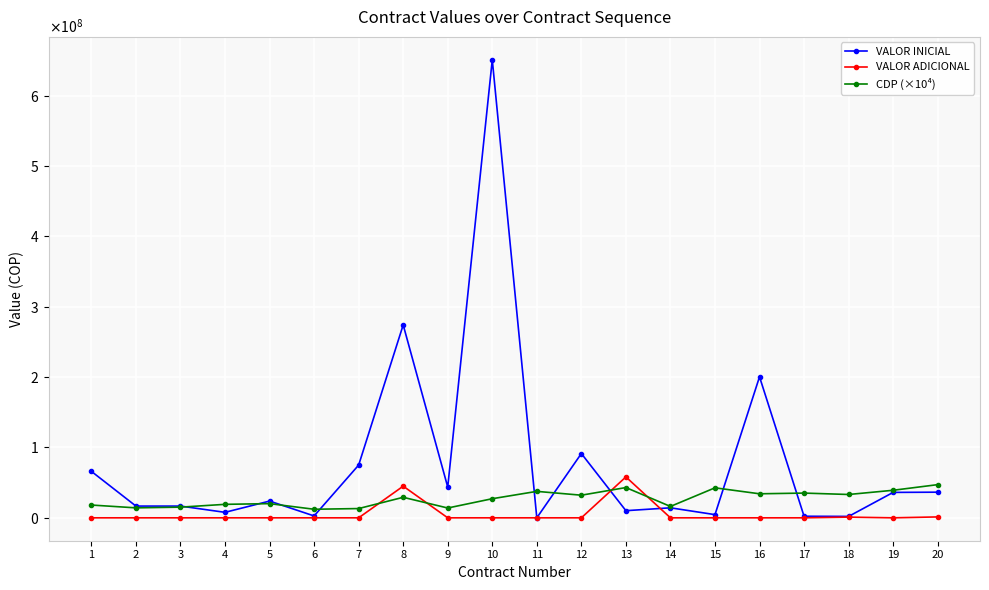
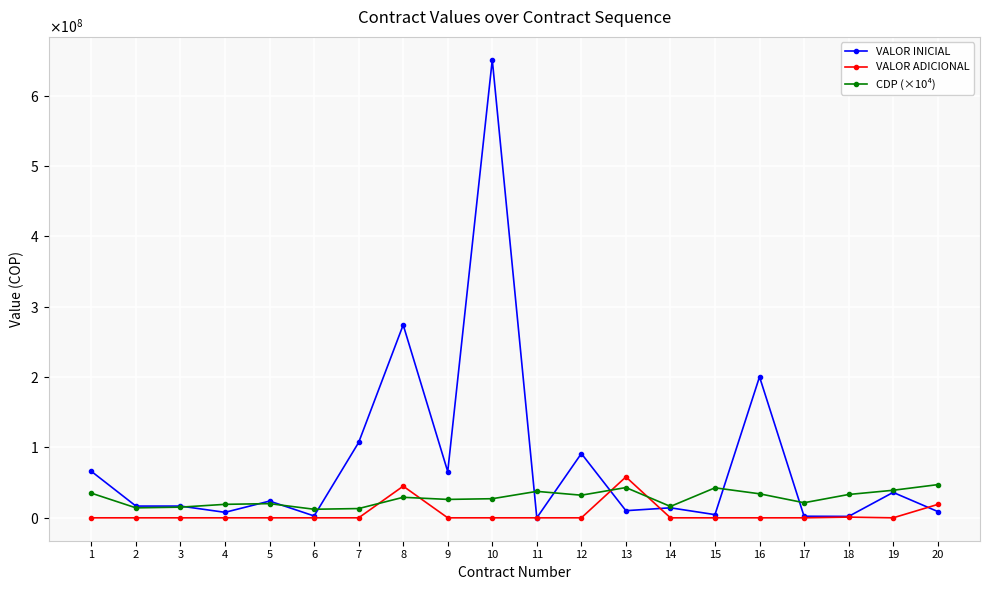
  {
    "VALOR INICIAL": {
      "1": 70000000,
      "4": 10000000,
-     "7": 70000000,
+     "7": 110000000,
      "8": 270000000,
-     "9": 40000000,
+     "9": 70000000,
      "10": 650000000,
      "12": 90000000,
      "13": 10000000,
      "15": 0,
      "16": 200000000,
-     "20": 40000000
+     "20": 10000000
    },
    "VALOR ADICIONAL": {
      "1": 0,
      "2": 0,
      "3": 0,
      "4": 0,
      "5": 0,
      "7": 0,
      "8": 40000000,
      "9": 0,
      "10": 0,
      "12": 0,
      "13": 60000000,
      "14": 0,
      "15": 0,
      "16": 0,
      "19": 0,
-     "20": 0
+     "20": 20000000
    },
    "CDP (×10⁴)": {
-     "1": 20000000,
+     "1": 40000000,
      "4": 20000000,
      "6": 10000000,
      "7": 10000000,
      "8": 30000000,
-     "9": 10000000,
+     "9": 30000000,
      "10": 30000000,
      "11": 40000000,
      "12": 30000000,
      "13": 40000000,
      "15": 40000000,
      "16": 30000000,
-     "17": 40000000,
+     "17": 20000000,
      "18": 30000000,
      "20": 50000000
    }
  }
